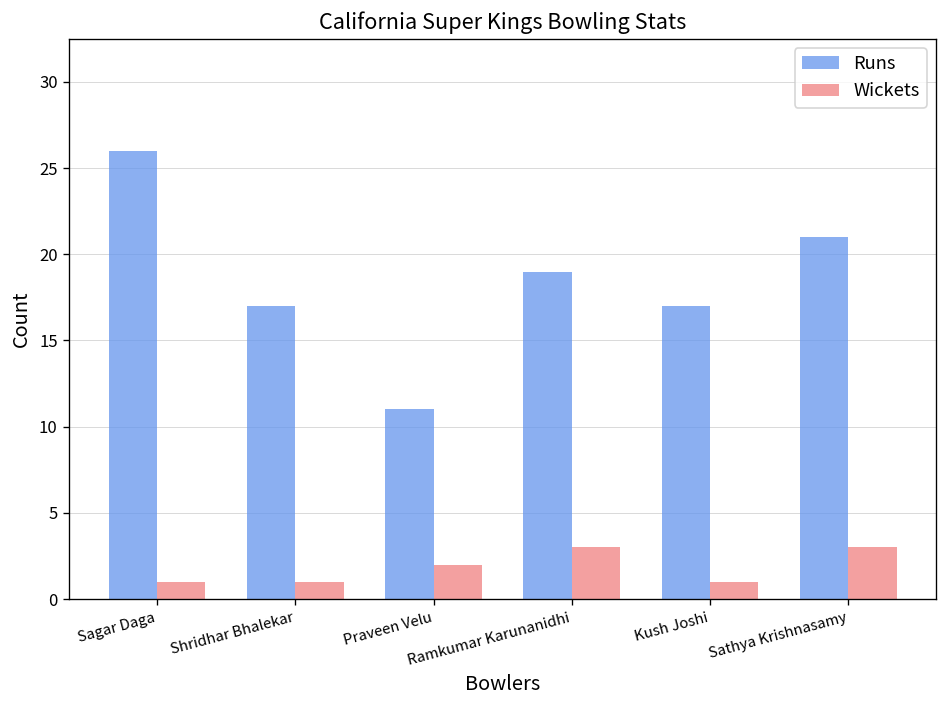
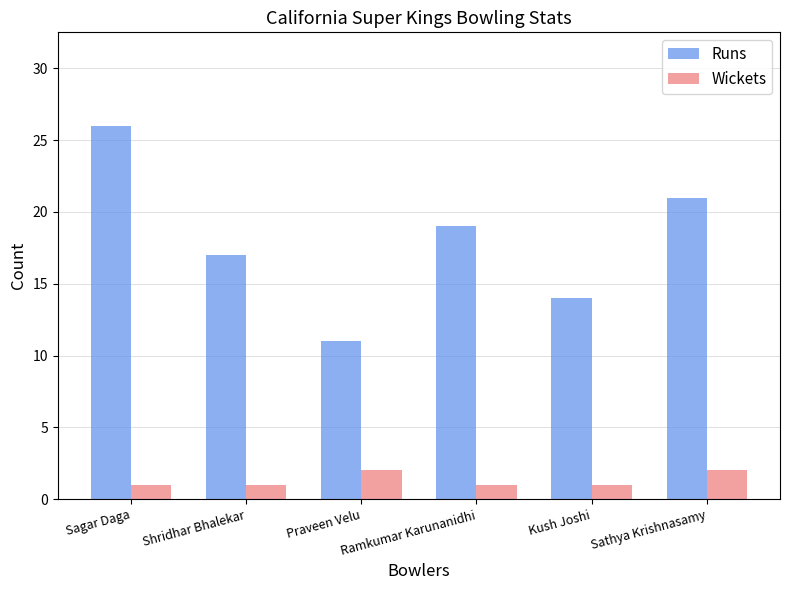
  {
    "Runs": {
      "Sagar Daga": 26,
      "Shridhar Bhalekar": 17,
      "Praveen Velu": 11,
      "Ramkumar Karunanidhi": 19,
-     "Kush Joshi": 17,
+     "Kush Joshi": 14,
      "Sathya Krishnasamy": 21
    },
    "Wickets": {
      "Sagar Daga": 1,
      "Shridhar Bhalekar": 1,
      "Praveen Velu": 2,
-     "Ramkumar Karunanidhi": 3,
+     "Ramkumar Karunanidhi": 1,
      "Kush Joshi": 1,
-     "Sathya Krishnasamy": 3
+     "Sathya Krishnasamy": 2
    }
  }
